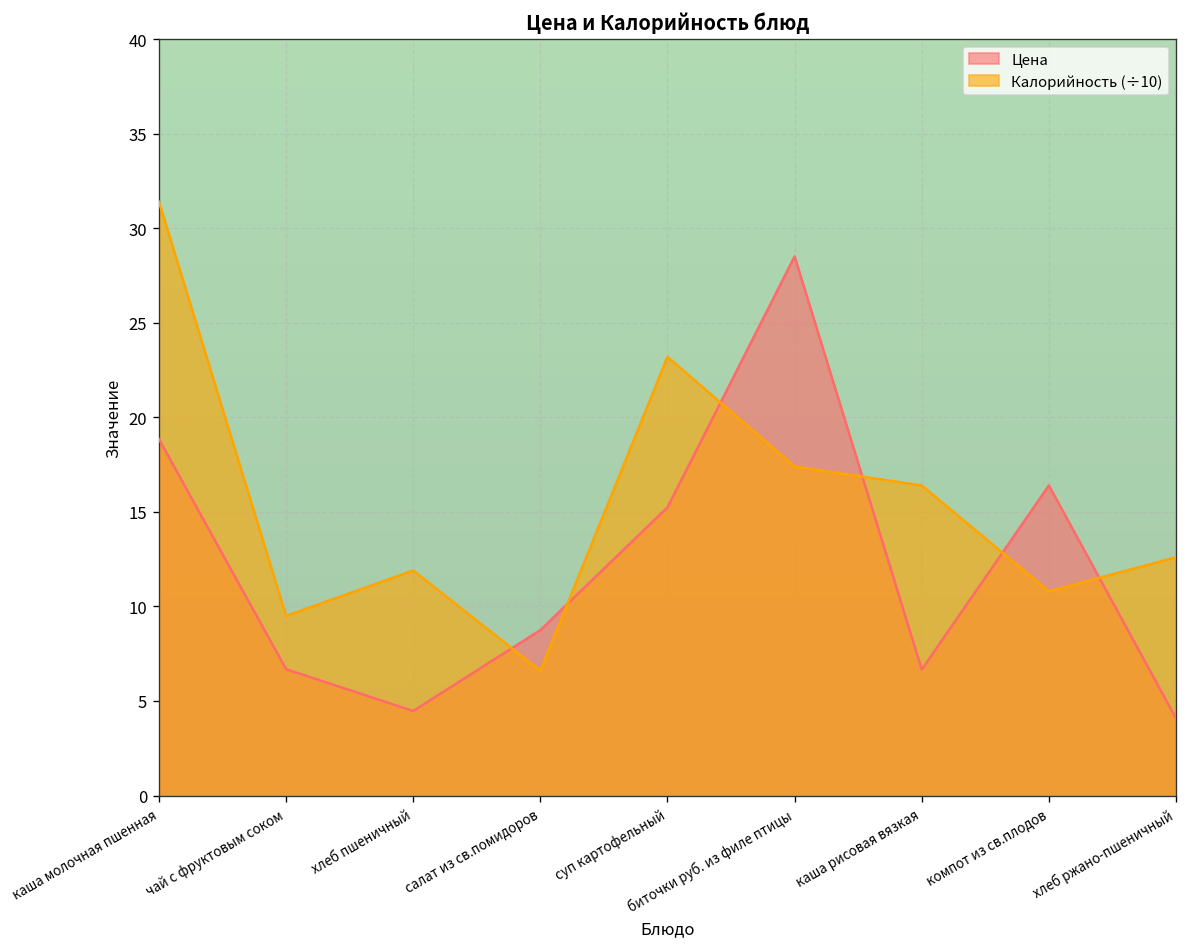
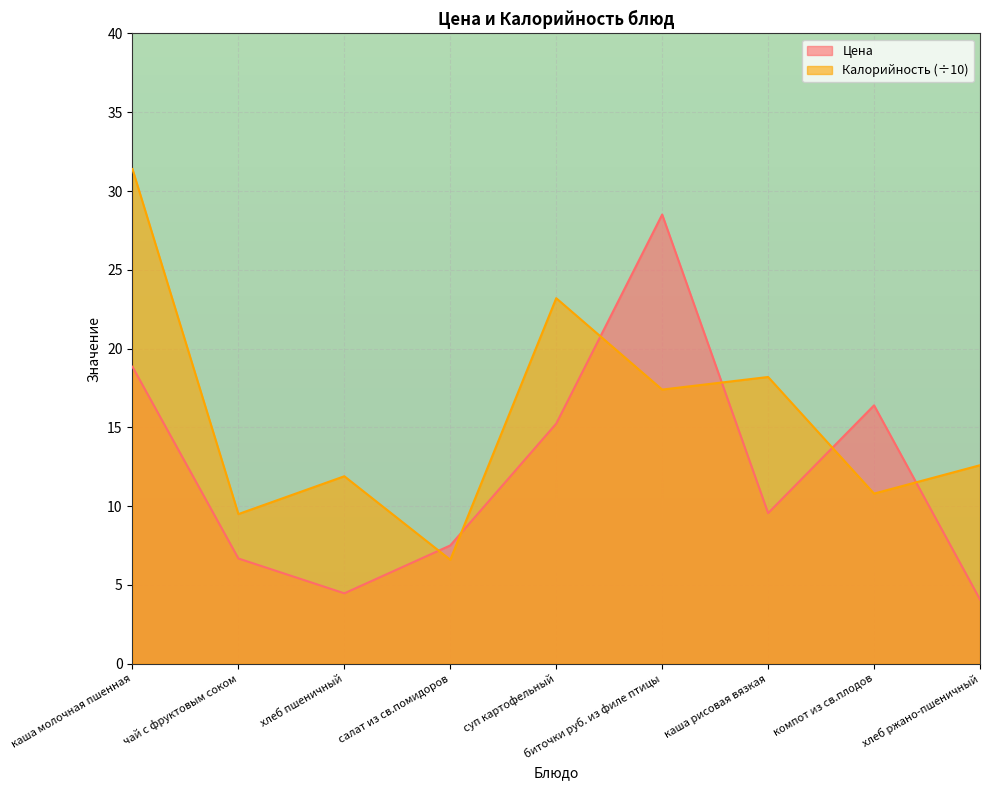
  {
    "Цена": {
      "каша молочная пшенная": 18.9,
      "чай с фруктовым соком": 6.7,
      "хлеб пшеничный": 4.5,
-     "салат из св.помидоров": 8.8,
+     "салат из св.помидоров": 7.5,
      "суп картофельный": 15.2,
      "биточки руб. из филе птицы": 28.5,
-     "каша рисовая вязкая": 6.7,
+     "каша рисовая вязкая": 9.6,
      "компот из св.плодов": 16.4,
      "хлеб ржано-пшеничный": 4.1
    },
    "Калорийность (÷10)": {
      "каша молочная пшенная": 31.4,
      "чай с фруктовым соком": 9.5,
      "хлеб пшеничный": 11.9,
      "салат из св.помидоров": 6.6,
      "суп картофельный": 23.2,
      "биточки руб. из филе птицы": 17.4,
-     "каша рисовая вязкая": 16.4,
+     "каша рисовая вязкая": 18.2,
      "компот из св.плодов": 10.8,
      "хлеб ржано-пшеничный": 12.6
    }
  }
